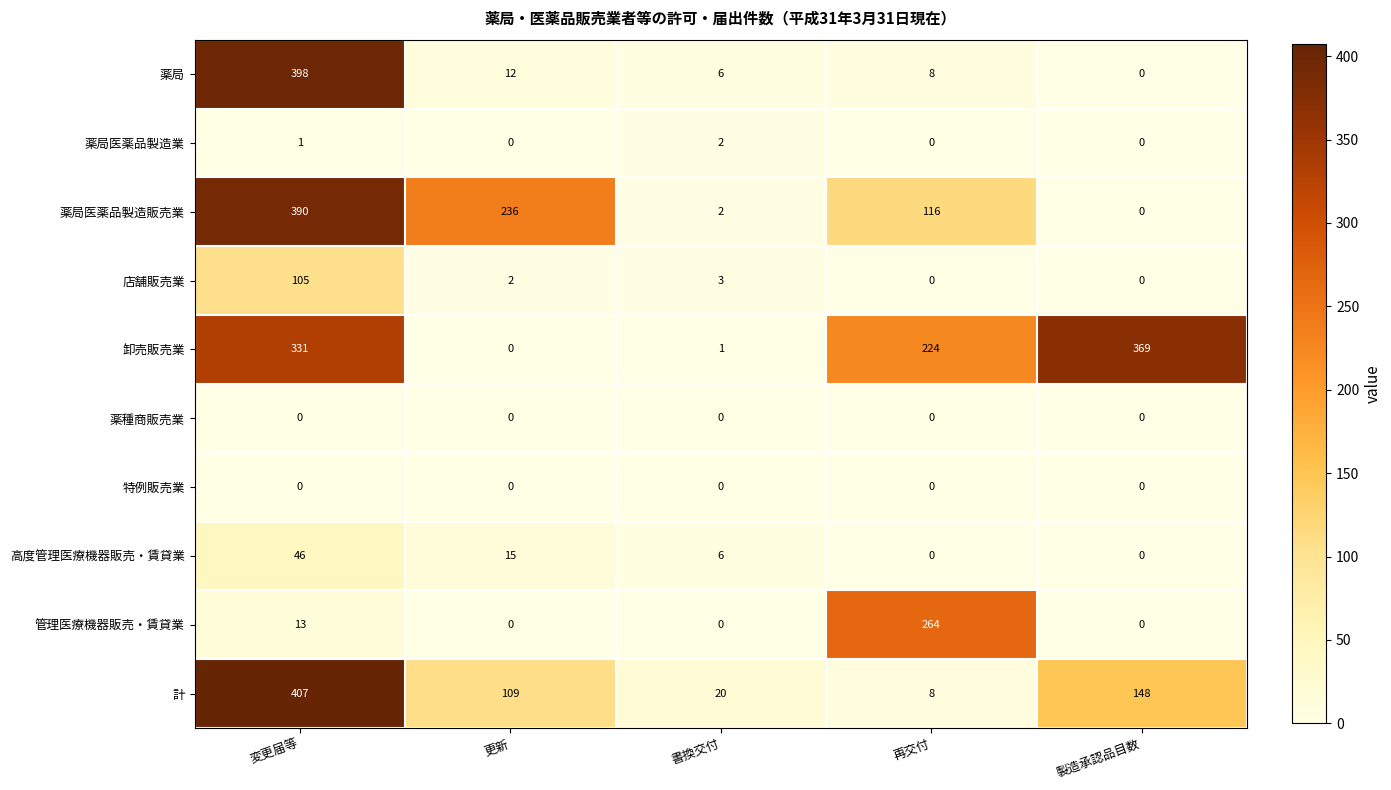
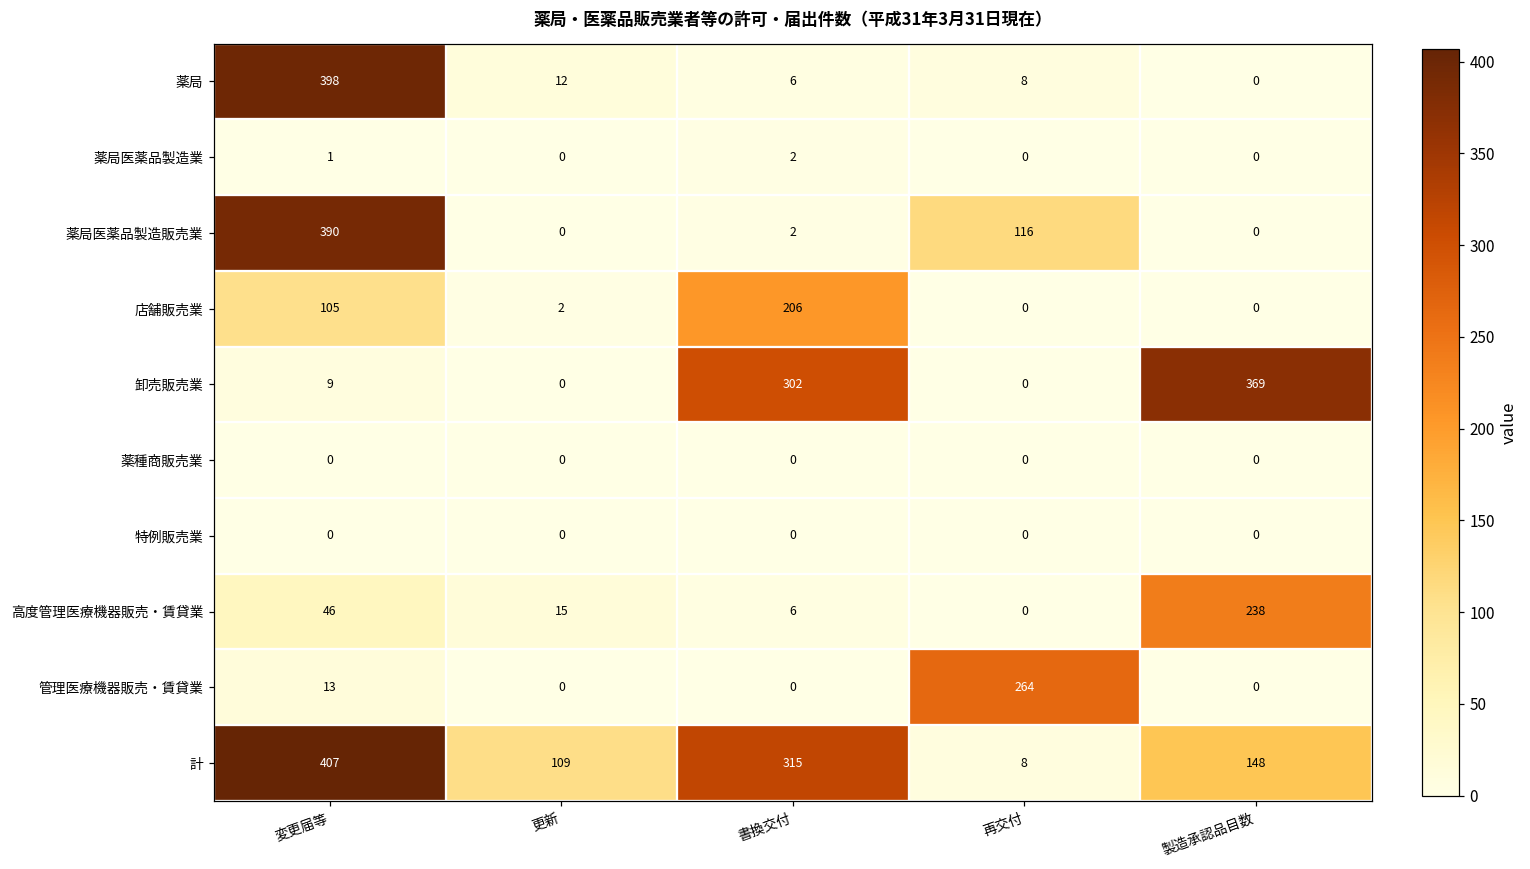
  {
    "薬局": {
      "変更届等": 398,
      "更新": 12,
      "書換交付": 6,
      "再交付": 8,
      "製造承認品目数": 0
    },
    "薬局医薬品製造業": {
      "変更届等": 1,
      "更新": 0,
      "書換交付": 2,
      "再交付": 0,
      "製造承認品目数": 0
    },
    "薬局医薬品製造販売業": {
      "変更届等": 390,
-     "更新": 236,
+     "更新": 0,
      "書換交付": 2,
      "再交付": 116,
      "製造承認品目数": 0
    },
    "店舗販売業": {
      "変更届等": 105,
      "更新": 2,
-     "書換交付": 3,
+     "書換交付": 206,
      "再交付": 0,
      "製造承認品目数": 0
    },
    "卸売販売業": {
-     "変更届等": 331,
+     "変更届等": 9,
      "更新": 0,
-     "書換交付": 1,
-     "再交付": 224,
+     "書換交付": 302,
+     "再交付": 0,
      "製造承認品目数": 369
    },
    "薬種商販売業": {
      "変更届等": 0,
      "更新": 0,
      "書換交付": 0,
      "再交付": 0,
      "製造承認品目数": 0
    },
    "特例販売業": {
      "変更届等": 0,
      "更新": 0,
      "書換交付": 0,
      "再交付": 0,
      "製造承認品目数": 0
    },
    "高度管理医療機器販売・賃貸業": {
      "変更届等": 46,
      "更新": 15,
      "書換交付": 6,
      "再交付": 0,
-     "製造承認品目数": 0
+     "製造承認品目数": 238
    },
    "管理医療機器販売・賃貸業": {
      "変更届等": 13,
      "更新": 0,
      "書換交付": 0,
      "再交付": 264,
      "製造承認品目数": 0
    },
    "計": {
      "変更届等": 407,
      "更新": 109,
-     "書換交付": 20,
+     "書換交付": 315,
      "再交付": 8,
      "製造承認品目数": 148
    }
  }
